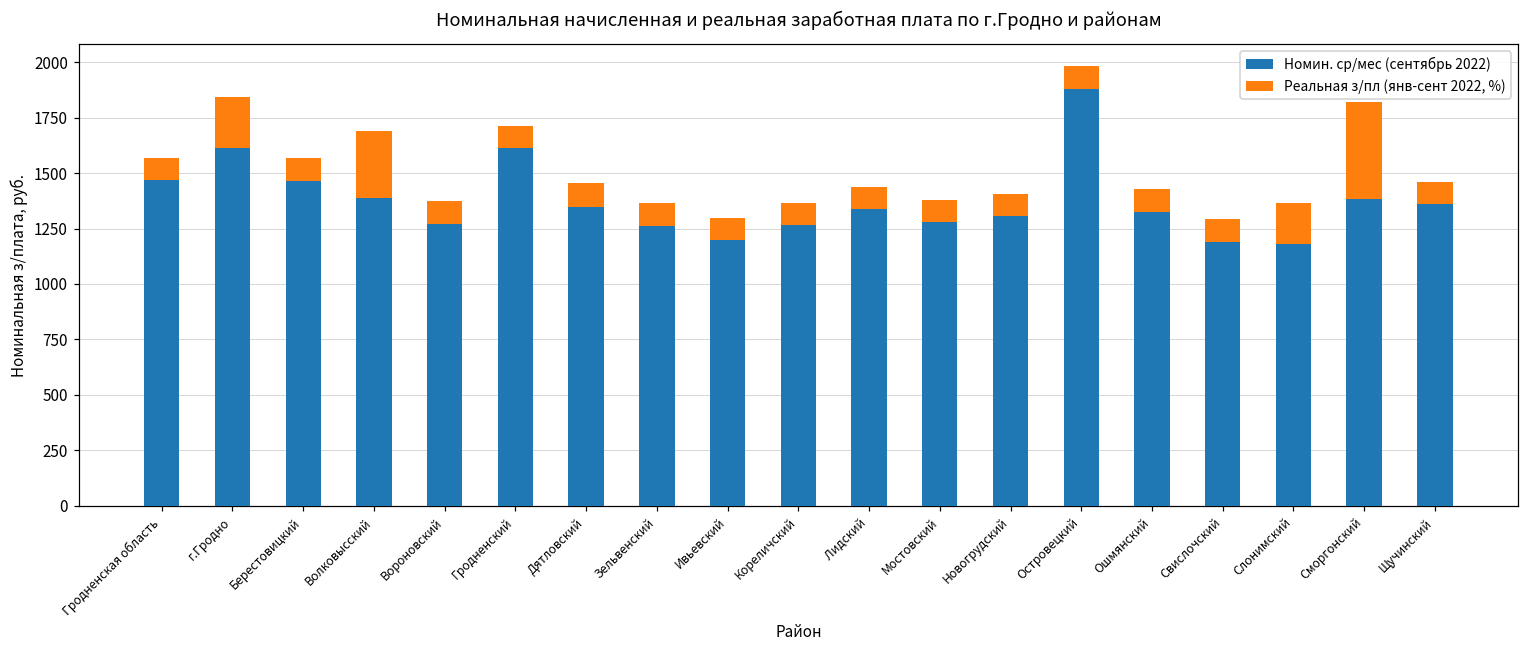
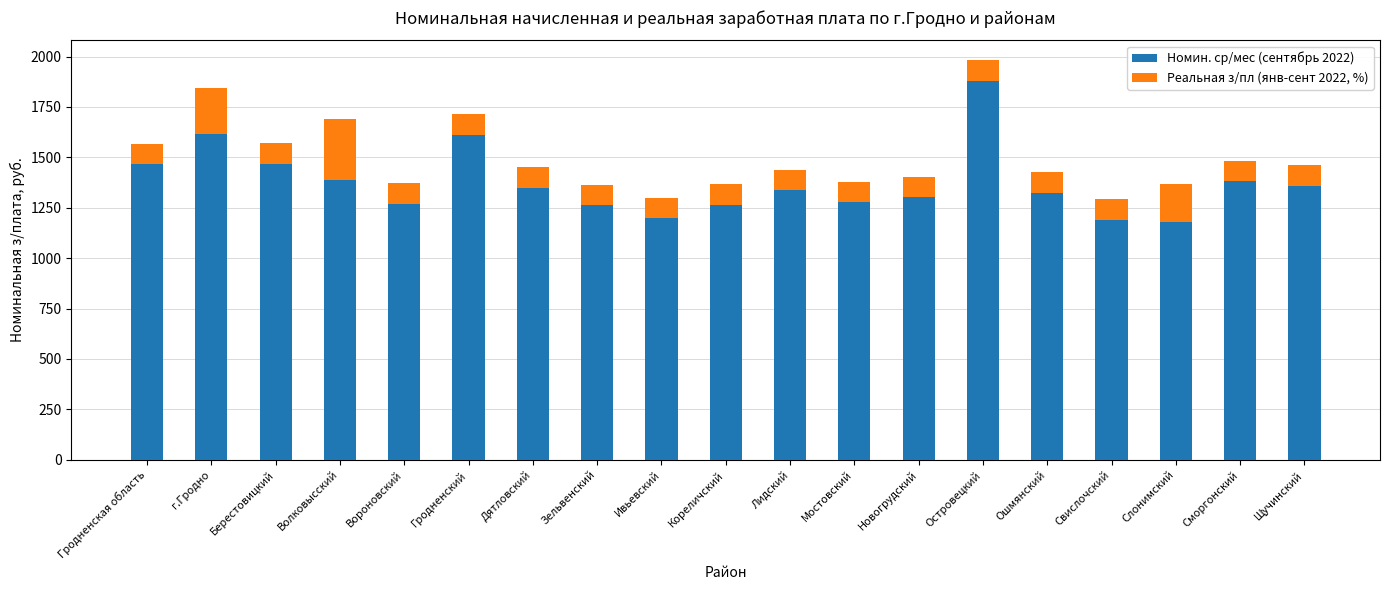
  {
    "Номин. ср/мес (сентябрь 2022)": {
      "Гродненская область": 1470,
      "г.Гродно": 1610,
      "Берестовицкий": 1470,
      "Волковысский": 1390,
      "Вороновский": 1270,
      "Гродненский": 1610,
      "Дятловский": 1350,
      "Зельвенский": 1260,
      "Ивьевский": 1200,
      "Кореличский": 1260,
      "Лидский": 1340,
      "Мостовский": 1280,
      "Новогрудский": 1300,
      "Островецкий": 1880,
      "Ошмянский": 1320,
      "Свислочский": 1190,
      "Слонимский": 1180,
      "Сморгонский": 1380,
      "Щучинский": 1360
    },
    "Реальная з/пл (янв-сент 2022, %)": {
      "Гродненская область": 100,
      "г.Гродно": 230,
      "Берестовицкий": 100,
      "Волковысский": 300,
      "Вороновский": 100,
      "Гродненский": 100,
      "Дятловский": 100,
      "Зельвенский": 100,
      "Ивьевский": 100,
      "Кореличский": 100,
      "Лидский": 100,
      "Мостовский": 100,
      "Новогрудский": 100,
      "Островецкий": 100,
      "Ошмянский": 100,
      "Свислочский": 100,
      "Слонимский": 190,
-     "Сморгонский": 440,
+     "Сморгонский": 100,
      "Щучинский": 100
    }
  }
